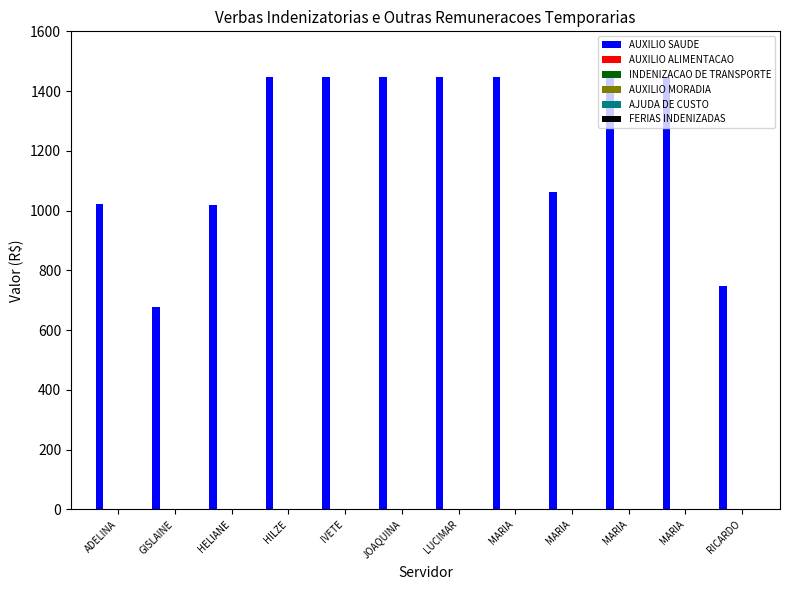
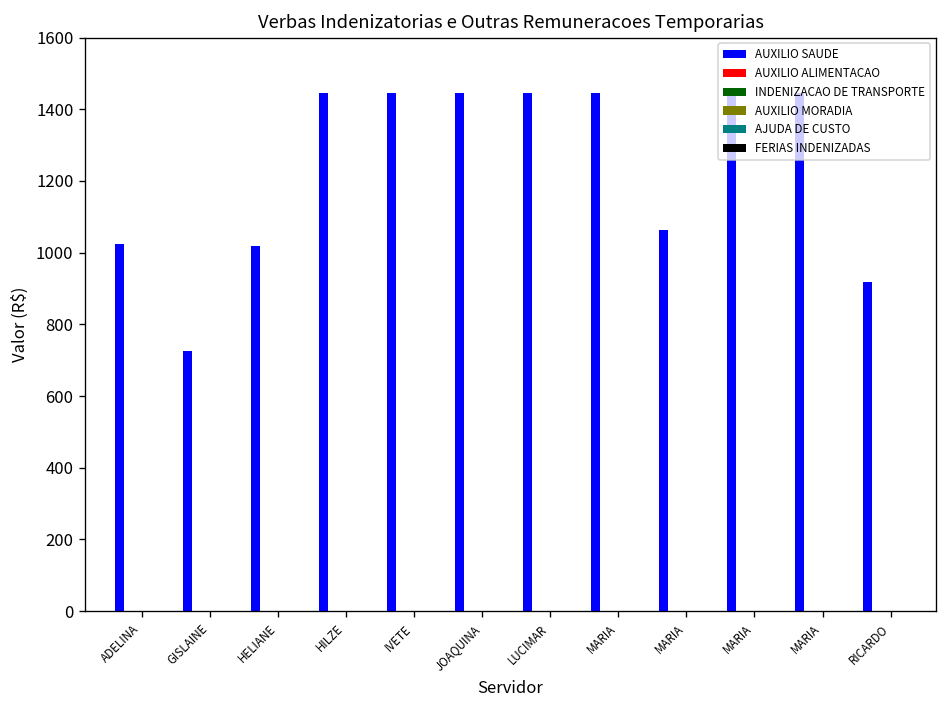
  {
    "AUXILIO SAUDE": {
      "ADELINA": 1020,
-     "GISLAINE": 680,
+     "GISLAINE": 730,
      "HELIANE": 1020,
      "HILZE": 1450,
      "IVETE": 1450,
      "JOAQUINA": 1450,
      "LUCIMAR": 1450,
-     "RICARDO": 750
+     "RICARDO": 920
    },
    "AUXILIO ALIMENTACAO": {
      "ADELINA": 0,
      "GISLAINE": 0,
      "HELIANE": 0,
      "HILZE": 0,
      "IVETE": 0,
      "JOAQUINA": 0,
      "LUCIMAR": 0,
      "RICARDO": 0
    },
    "INDENIZACAO DE TRANSPORTE": {
      "ADELINA": 0,
      "GISLAINE": 0,
      "HELIANE": 0,
      "HILZE": 0,
      "IVETE": 0,
      "JOAQUINA": 0,
      "LUCIMAR": 0,
      "RICARDO": 0
    },
    "AUXILIO MORADIA": {
      "ADELINA": 0,
      "GISLAINE": 0,
      "HELIANE": 0,
      "HILZE": 0,
      "IVETE": 0,
      "JOAQUINA": 0,
      "LUCIMAR": 0,
      "RICARDO": 0
    },
    "AJUDA DE CUSTO": {
      "ADELINA": 0,
      "GISLAINE": 0,
      "HELIANE": 0,
      "HILZE": 0,
      "IVETE": 0,
      "JOAQUINA": 0,
      "LUCIMAR": 0,
      "RICARDO": 0
    },
    "FERIAS INDENIZADAS": {
      "ADELINA": 0,
      "GISLAINE": 0,
      "HELIANE": 0,
      "HILZE": 0,
      "IVETE": 0,
      "JOAQUINA": 0,
      "LUCIMAR": 0,
      "RICARDO": 0
    }
  }
